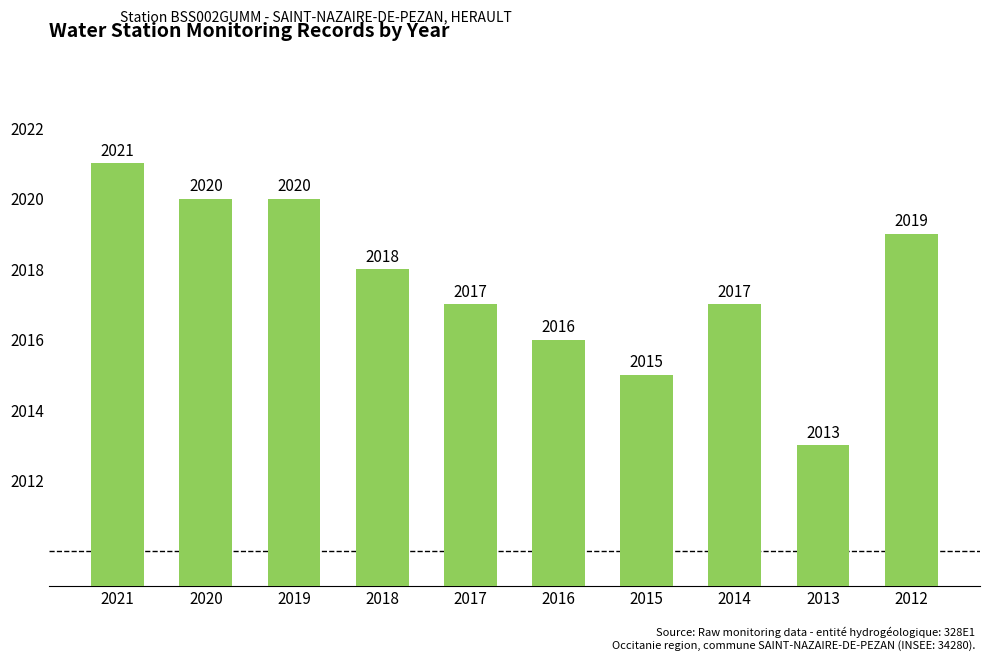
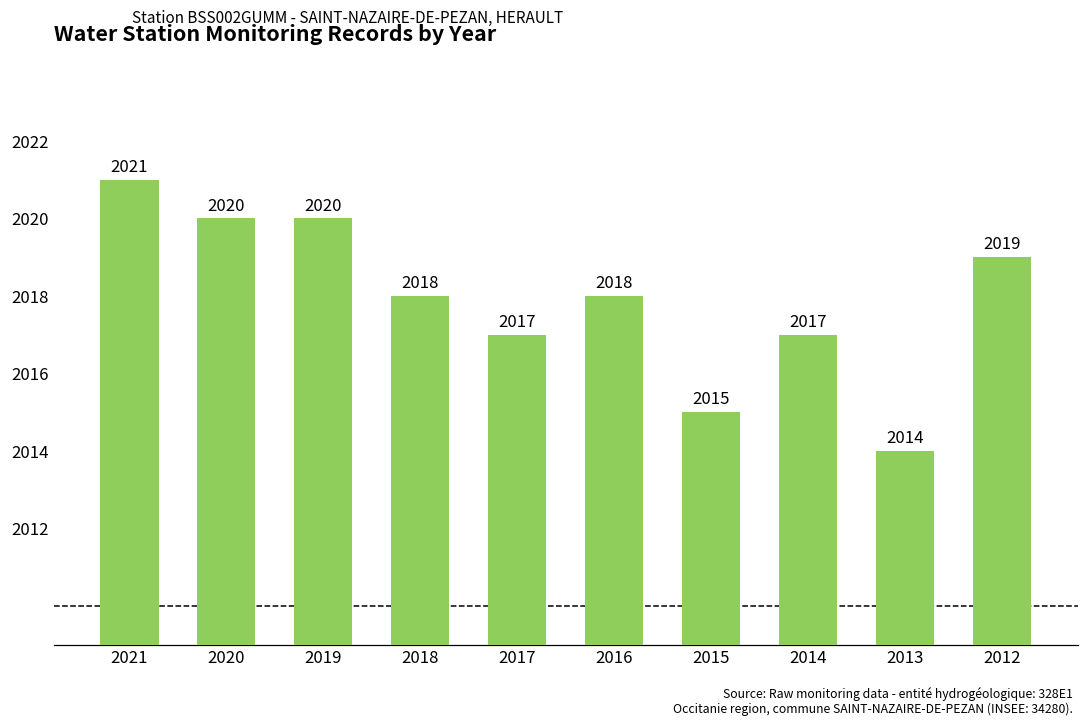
  {
    "2021": 2021,
    "2020": 2020,
    "2019": 2020,
    "2018": 2018,
    "2017": 2017,
-   "2016": 2016,
+   "2016": 2018,
    "2015": 2015,
    "2014": 2017,
-   "2013": 2013,
+   "2013": 2014,
    "2012": 2019
  }
